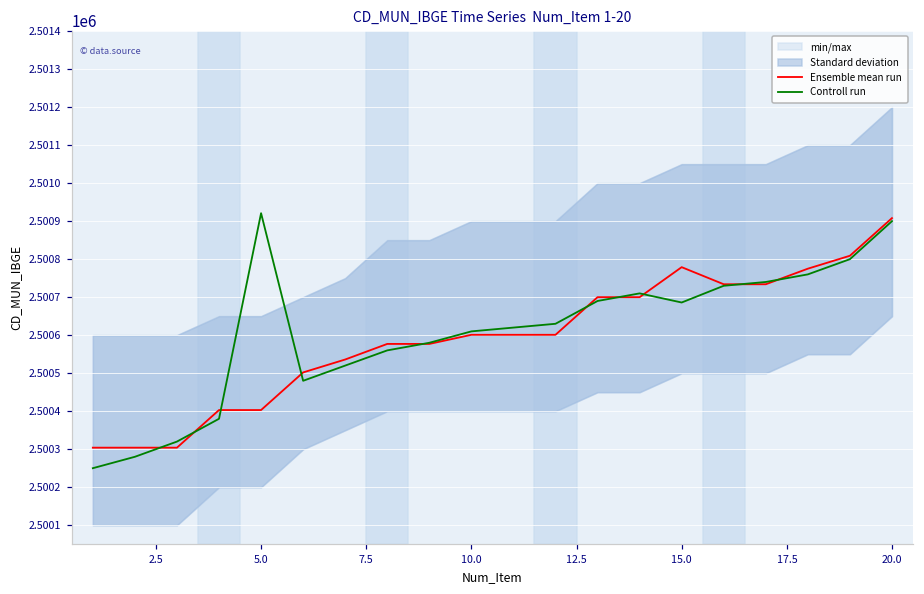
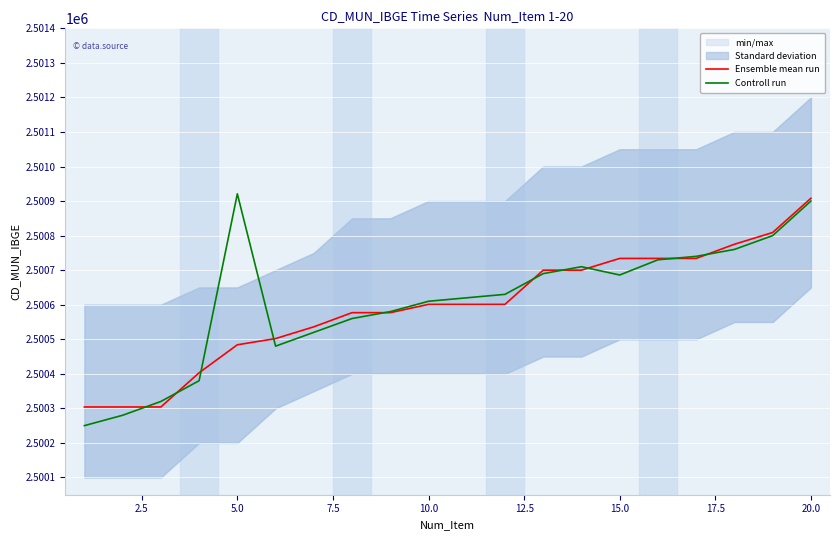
  {
    "Ensemble mean run": {
-     "5.0": 2500400,
+     "5.0": 2500480,
      "10.0": 2500600,
-     "15.0": 2500780,
+     "15.0": 2500730,
      "20.0": 2500910
    },
    "Controll run": {
      "5.0": 2500920,
      "10.0": 2500610,
      "15.0": 2500690,
      "20.0": 2500900
    }
  }
